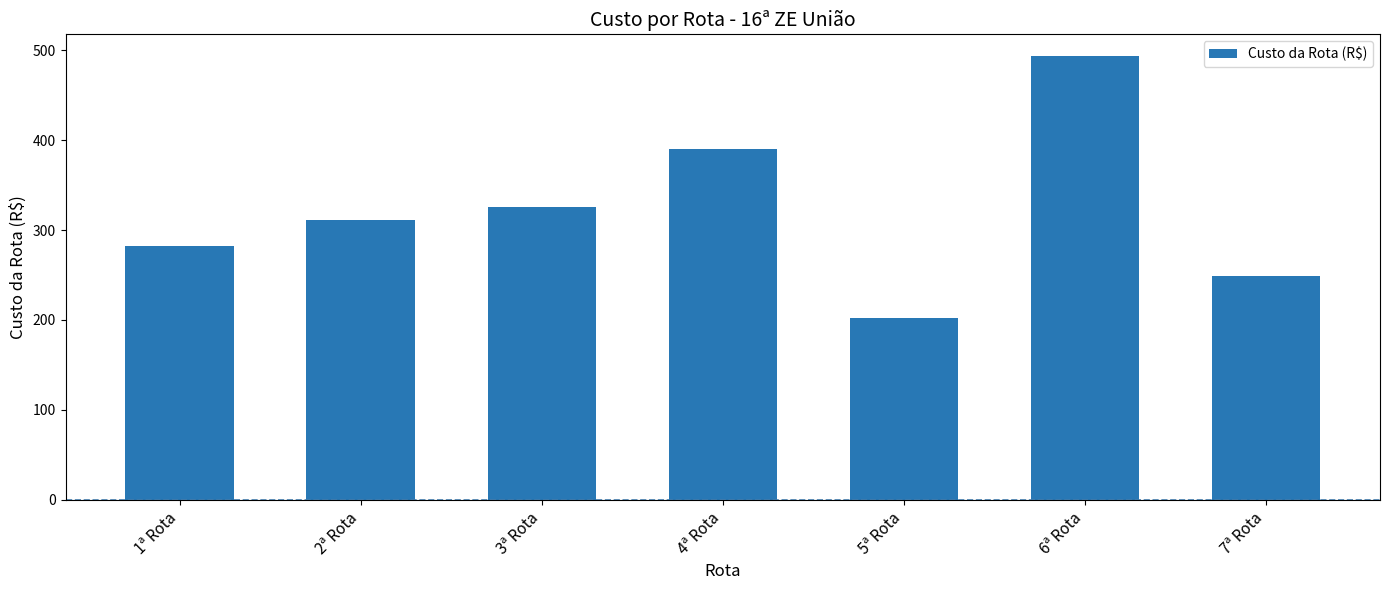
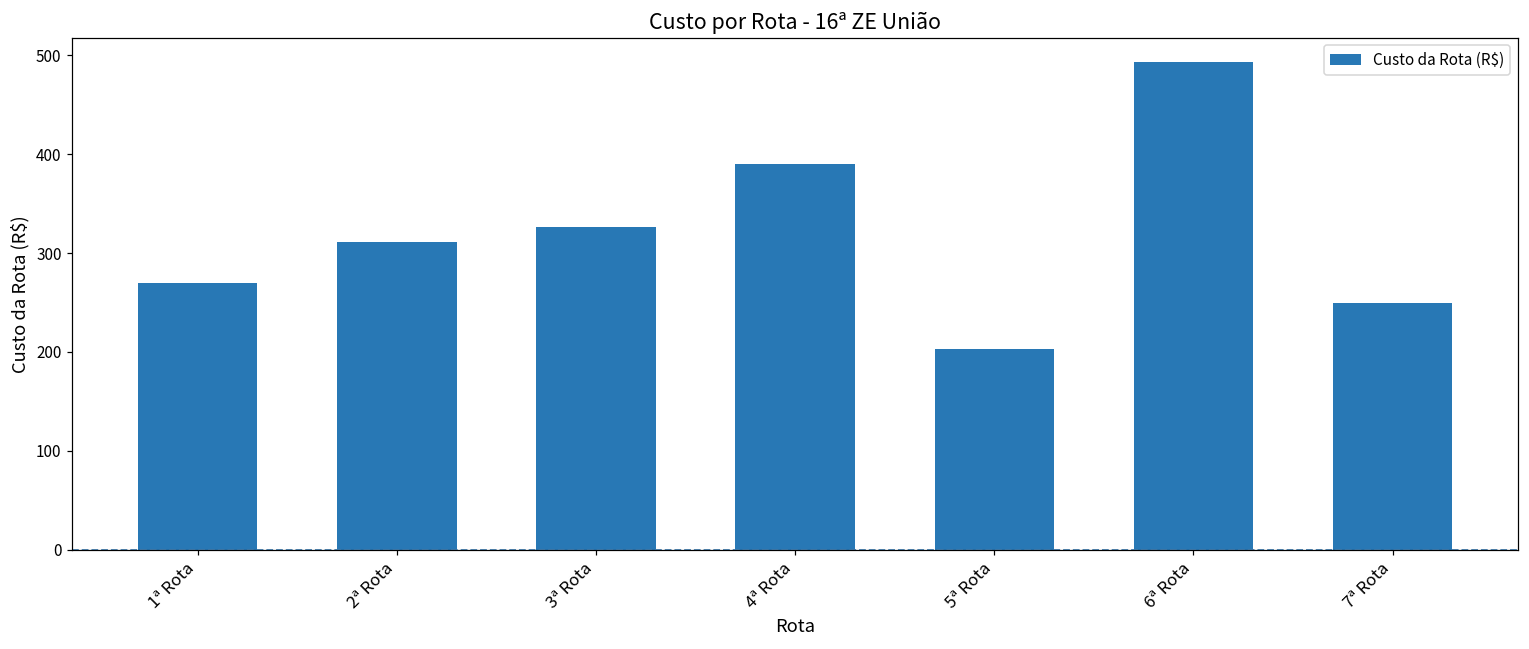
  {
-   "1ª Rota": 280,
+   "1ª Rota": 270,
    "2ª Rota": 310,
    "3ª Rota": 330,
    "4ª Rota": 390,
    "5ª Rota": 200,
    "6ª Rota": 490,
    "7ª Rota": 250
  }
